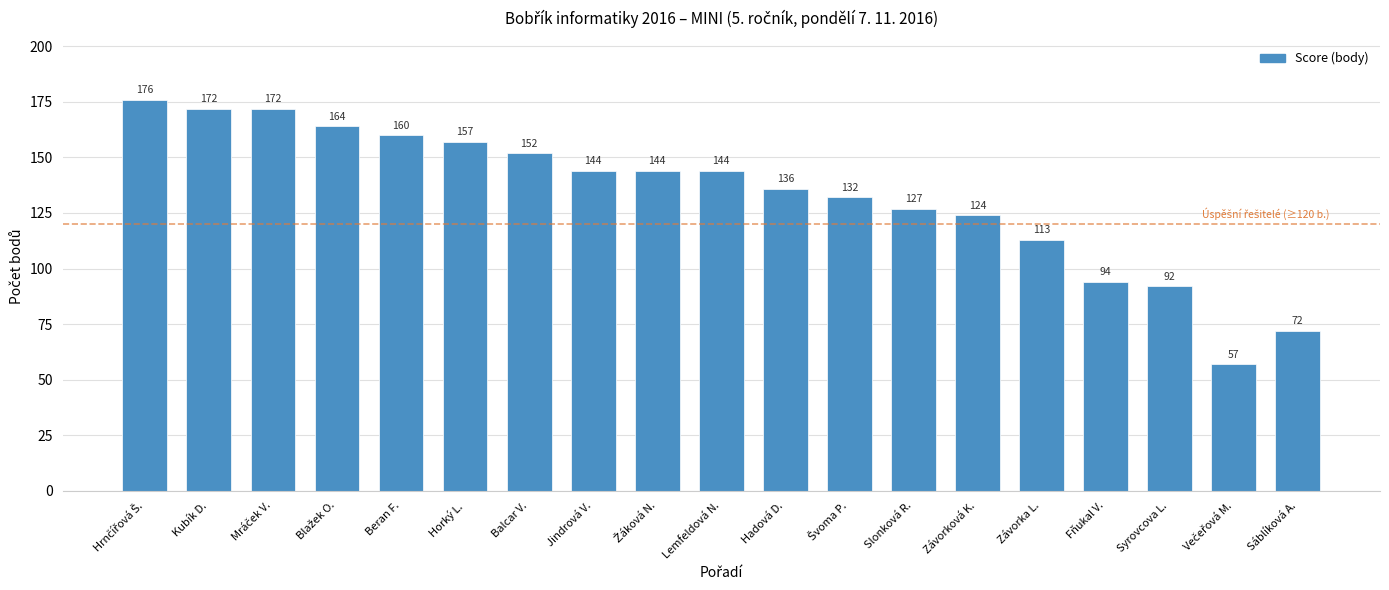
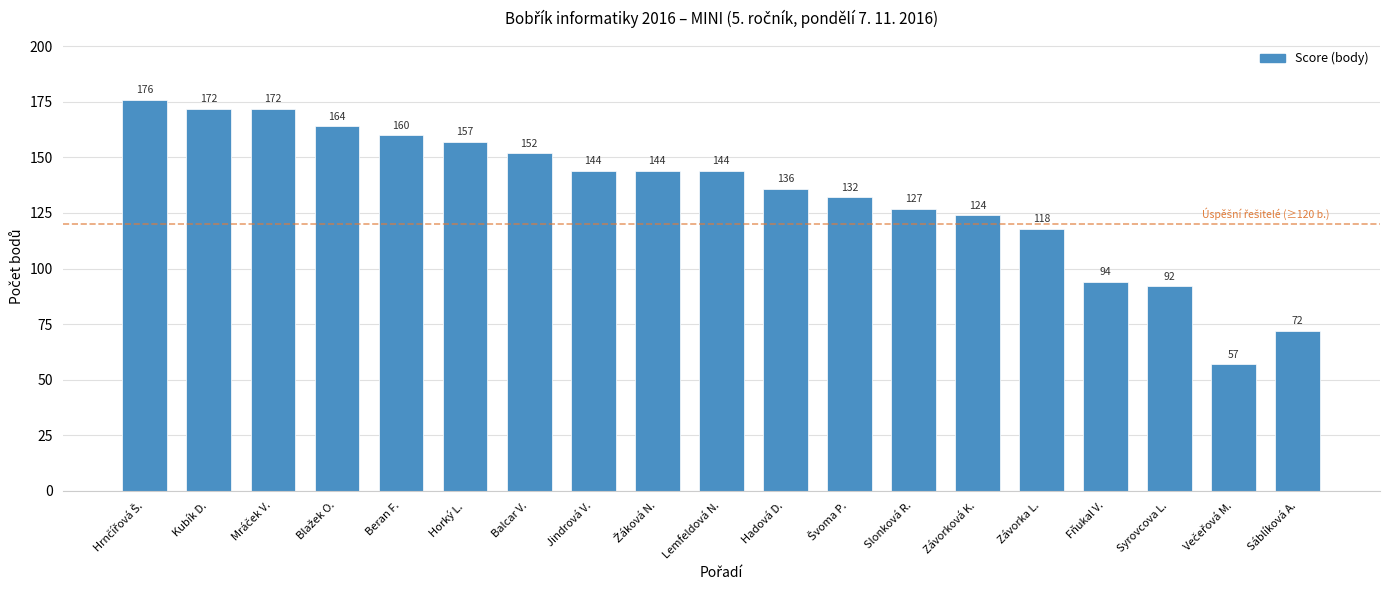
  {
    "Hrnčířová Š.": 176,
    "Kubík D.": 172,
    "Mráček V.": 172,
    "Blažek O.": 164,
    "Beran F.": 160,
    "Horký L.": 157,
    "Balcar V.": 152,
    "Jindrová V.": 144,
    "Žáková N.": 144,
    "Lemfeldová N.": 144,
    "Hadová D.": 136,
    "Švoma P.": 132,
    "Slonková R.": 127,
    "Závorková K.": 124,
-   "Závorka L.": 113,
+   "Závorka L.": 118,
    "Fňukal V.": 94,
    "Syrovcova L.": 92,
    "Večeřová M.": 57,
    "Sáblíková A.": 72
  }
